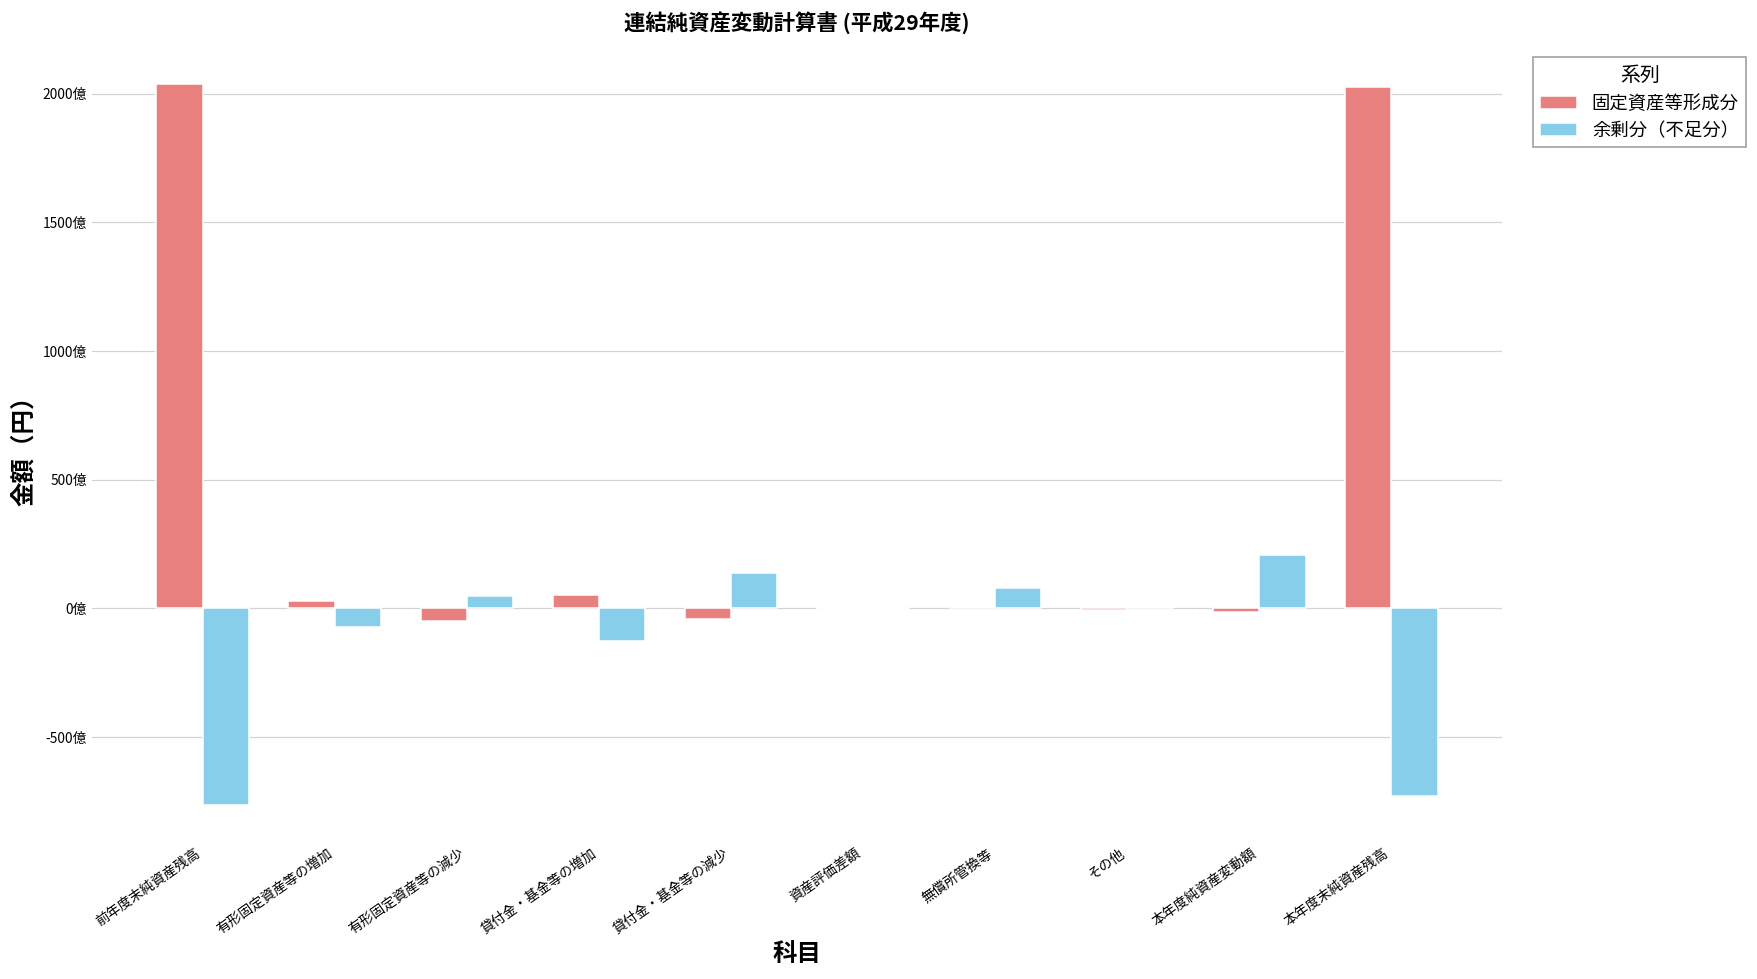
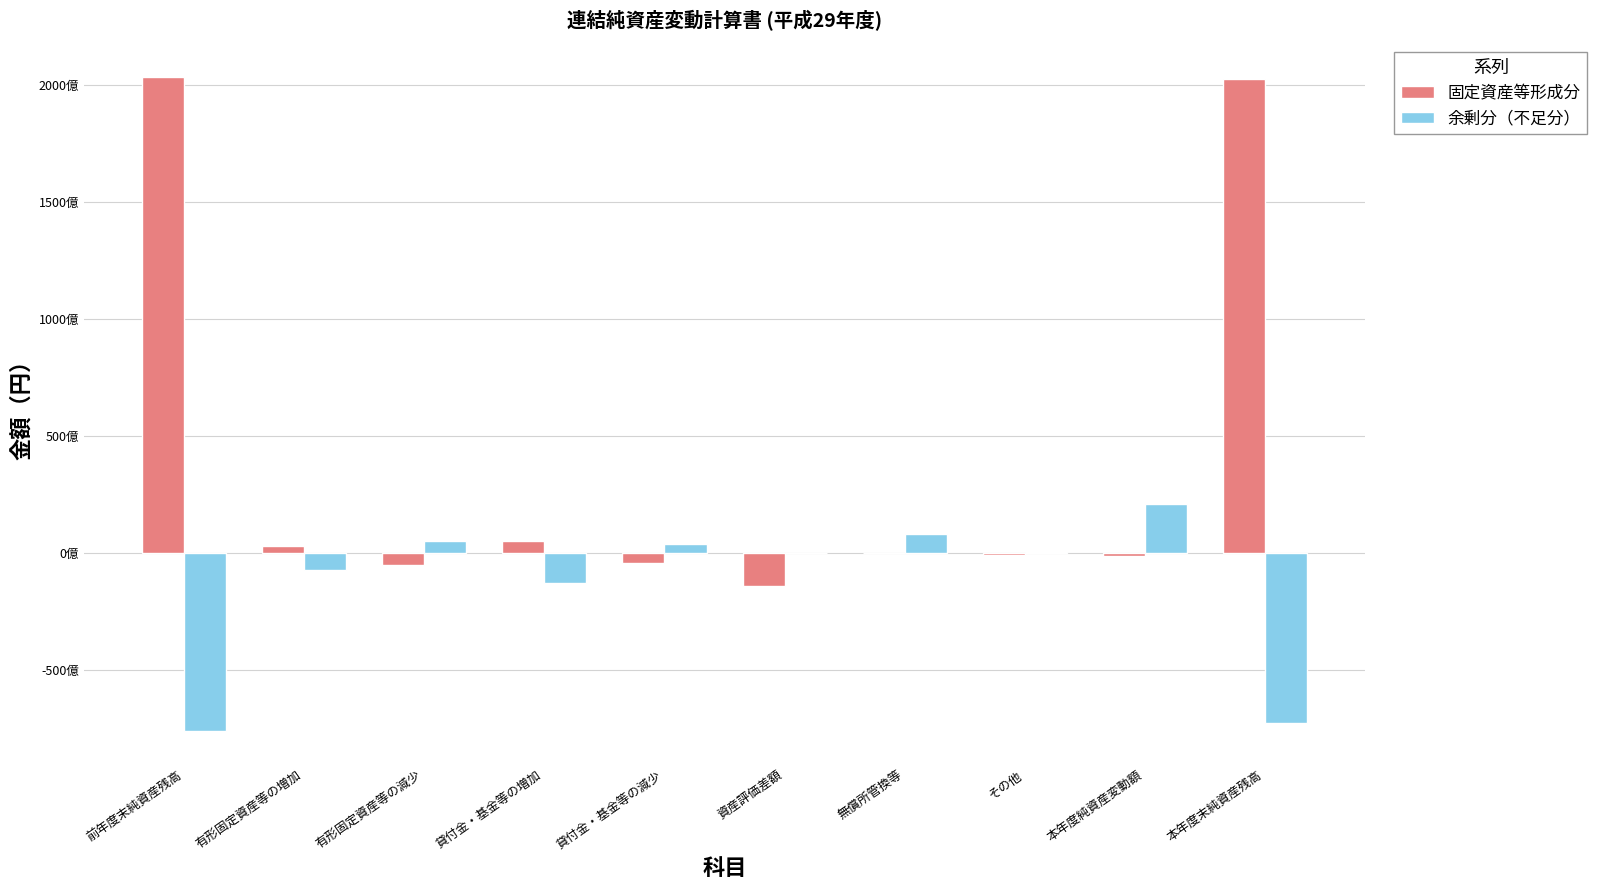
  {
    "固定資産等形成分": {
      "前年度末純資産残高": "2040億",
      "有形固定資産等の増加": "30億",
      "有形固定資産等の減少": "-50億",
      "貸付金・基金等の増加": "50億",
      "貸付金・基金等の減少": "-40億",
-     "資産評価差額": "0億",
+     "資産評価差額": "-140億",
      "本年度純資産変動額": "-10億",
      "本年度末純資産残高": "2030億"
    },
    "余剰分（不足分）": {
      "前年度末純資産残高": "-760億",
      "有形固定資産等の増加": "-70億",
      "有形固定資産等の減少": "50億",
      "貸付金・基金等の増加": "-130億",
-     "貸付金・基金等の減少": "140億",
+     "貸付金・基金等の減少": "40億",
      "無償所管換等": "80億",
      "本年度純資産変動額": "210億",
      "本年度末純資産残高": "-730億"
    }
  }
